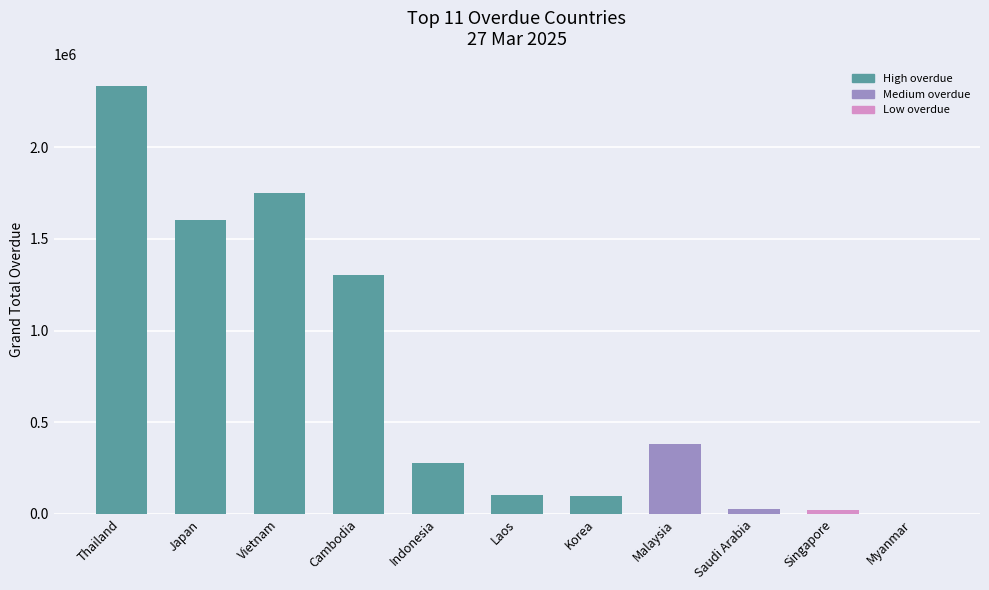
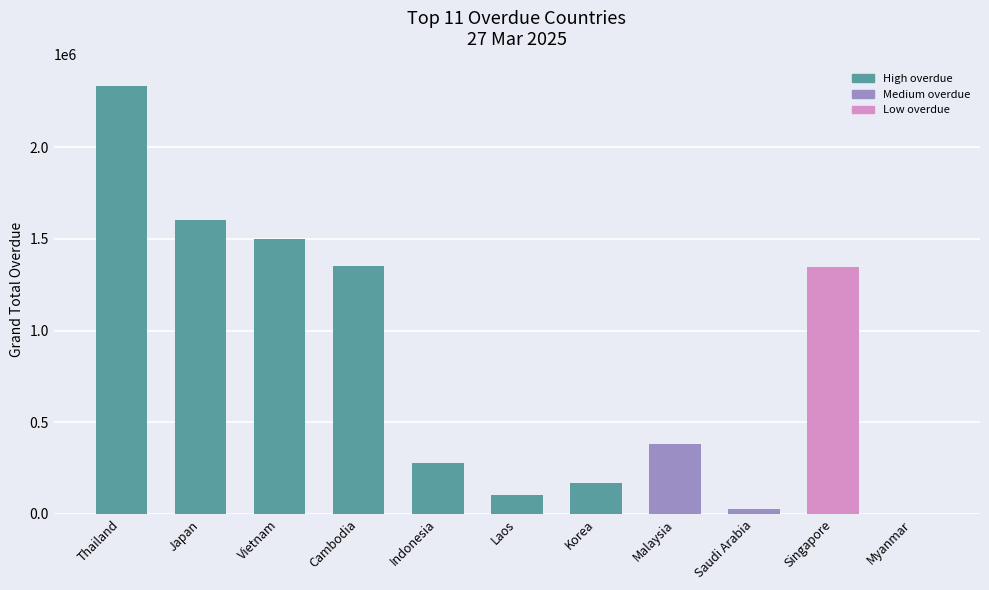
  {
    "Thailand": 2340000,
    "Japan": 1600000,
-   "Vietnam": 1750000,
-   "Cambodia": 1300000,
+   "Vietnam": 1500000,
+   "Cambodia": 1350000,
    "Indonesia": 280000,
    "Laos": 100000,
-   "Korea": 100000,
+   "Korea": 170000,
    "Malaysia": 380000,
    "Saudi Arabia": 30000,
-   "Singapore": 20000,
+   "Singapore": 1340000,
    "Myanmar": 0
  }
